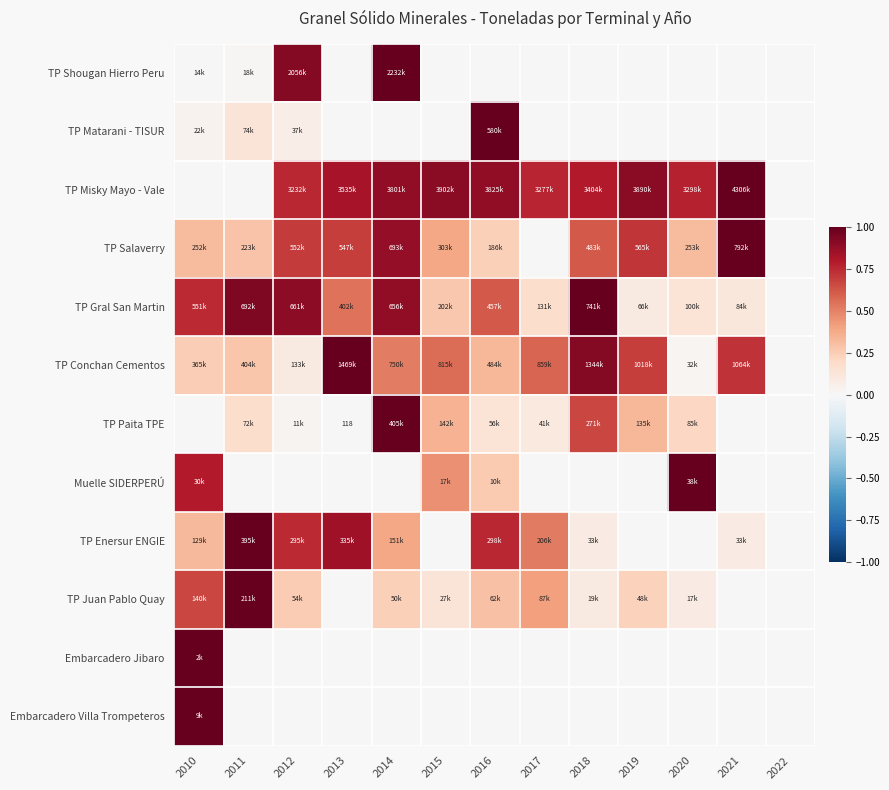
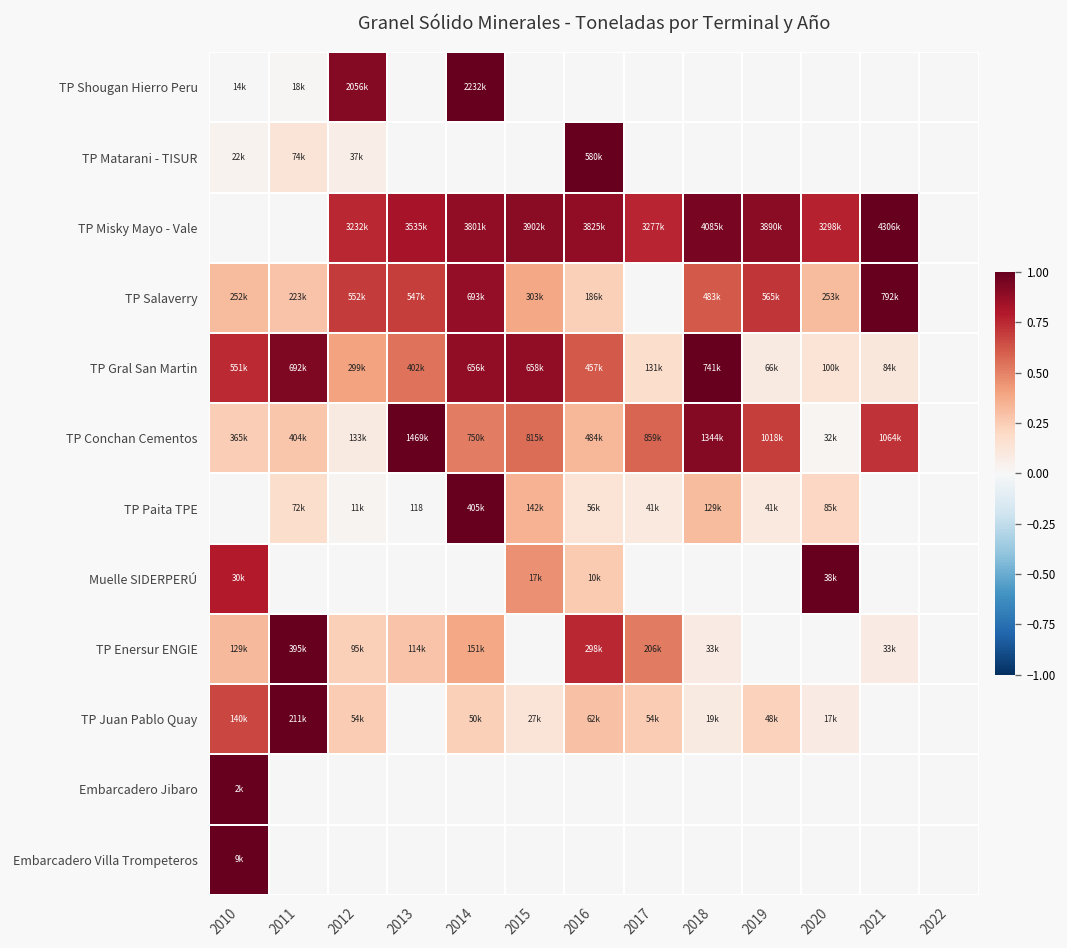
  {
    "TP Shougan Hierro Peru": {
      "2010": "14k",
      "2011": "18k",
      "2012": "2056k",
      "2014": "2232k"
    },
    "TP Matarani - TISUR": {
      "2010": "22k",
      "2011": "74k",
      "2012": "37k",
      "2016": "580k"
    },
    "TP Misky Mayo - Vale": {
      "2012": "3232k",
      "2013": "3535k",
      "2014": "3801k",
      "2015": "3902k",
      "2016": "3825k",
      "2017": "3277k",
-     "2018": "3404k",
+     "2018": "4085k",
      "2019": "3890k",
      "2020": "3298k",
      "2021": "4306k"
    },
    "TP Salaverry": {
      "2010": "252k",
      "2011": "223k",
      "2012": "552k",
      "2013": "547k",
      "2014": "693k",
      "2015": "303k",
      "2016": "186k",
      "2018": "483k",
      "2019": "565k",
      "2020": "253k",
      "2021": "792k"
    },
    "TP Gral San Martin": {
      "2010": "551k",
      "2011": "692k",
-     "2012": "661k",
+     "2012": "299k",
      "2013": "402k",
      "2014": "656k",
-     "2015": "202k",
+     "2015": "658k",
      "2016": "457k",
      "2017": "131k",
      "2018": "741k",
      "2019": "66k",
      "2020": "100k",
      "2021": "84k"
    },
    "TP Conchan Cementos": {
      "2010": "365k",
      "2011": "404k",
      "2012": "133k",
      "2013": "1469k",
      "2014": "750k",
      "2015": "815k",
      "2016": "484k",
      "2017": "859k",
      "2018": "1344k",
      "2019": "1018k",
      "2020": "32k",
      "2021": "1064k"
    },
    "TP Paita TPE": {
      "2011": "72k",
      "2012": "11k",
      "2013": "118",
      "2014": "405k",
      "2015": "142k",
      "2016": "56k",
      "2017": "41k",
-     "2018": "271k",
-     "2019": "135k",
+     "2018": "129k",
+     "2019": "41k",
      "2020": "85k"
    },
    "Muelle SIDERPERÚ": {
      "2010": "30k",
      "2015": "17k",
      "2016": "10k",
      "2020": "38k"
    },
    "TP Enersur ENGIE": {
      "2010": "129k",
      "2011": "395k",
-     "2012": "295k",
-     "2013": "335k",
+     "2012": "95k",
+     "2013": "114k",
      "2014": "151k",
      "2016": "298k",
      "2017": "206k",
      "2018": "33k",
      "2021": "33k"
    },
    "TP Juan Pablo Quay": {
      "2010": "140k",
      "2011": "211k",
      "2012": "54k",
      "2014": "50k",
      "2015": "27k",
      "2016": "62k",
-     "2017": "87k",
+     "2017": "54k",
      "2018": "19k",
      "2019": "48k",
      "2020": "17k"
    },
    "Embarcadero Jibaro": {
      "2010": "2k"
    },
    "Embarcadero Villa Trompeteros": {
      "2010": "9k"
    }
  }
